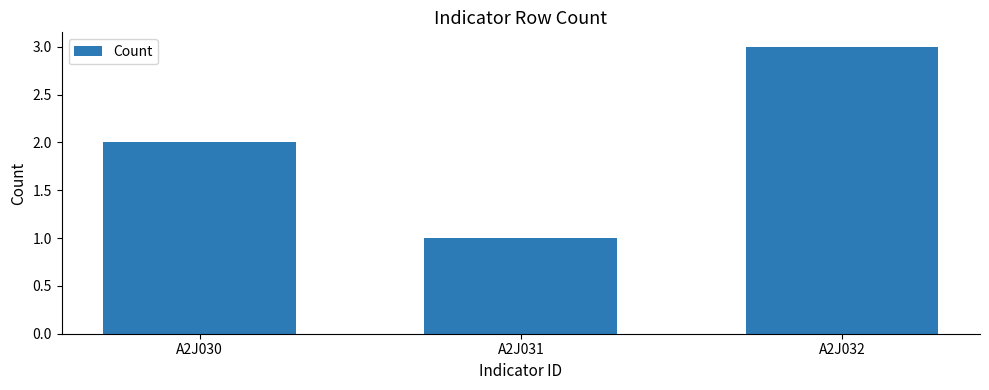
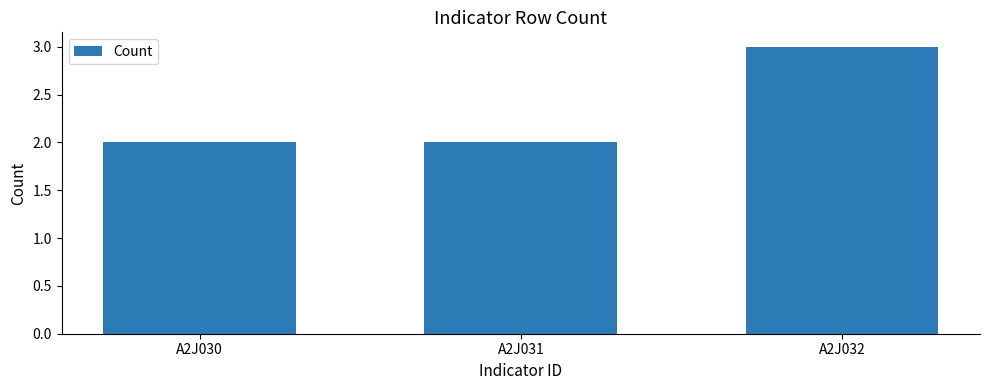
  {
    "A2J030": 2,
-   "A2J031": 1,
+   "A2J031": 2,
    "A2J032": 3
  }
